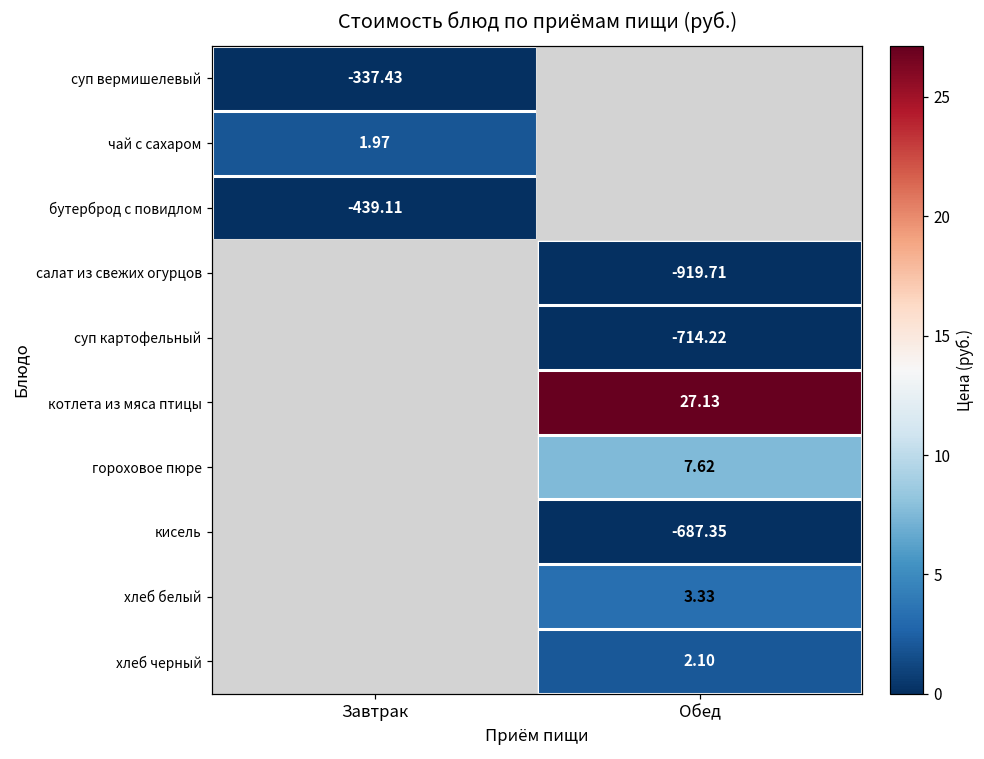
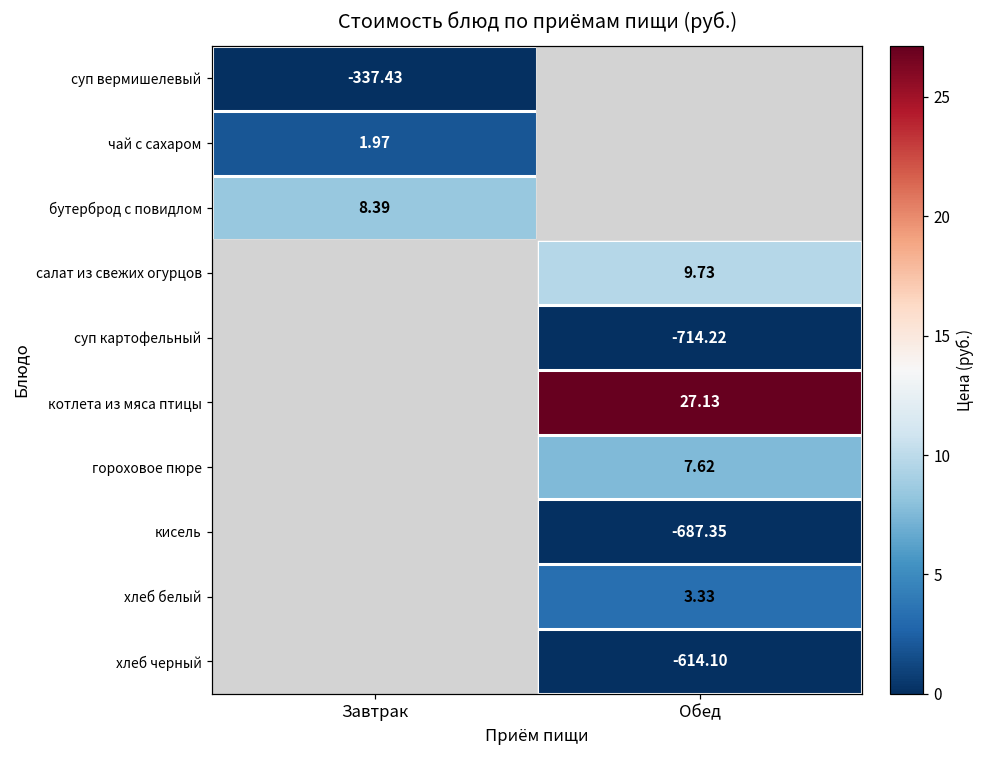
  {
    "суп вермишелевый": {
      "Завтрак": -337.43
    },
    "чай с сахаром": {
      "Завтрак": 1.97
    },
    "бутерброд с повидлом": {
-     "Завтрак": -439.11
+     "Завтрак": 8.39
    },
    "салат из свежих огурцов": {
-     "Обед": -919.71
+     "Обед": 9.73
    },
    "суп картофельный": {
      "Обед": -714.22
    },
    "котлета из мяса птицы": {
      "Обед": 27.13
    },
    "гороховое пюре": {
      "Обед": 7.62
    },
    "кисель": {
      "Обед": -687.35
    },
    "хлеб белый": {
      "Обед": 3.33
    },
    "хлеб черный": {
-     "Обед": 2.10
+     "Обед": -614.10
    }
  }
